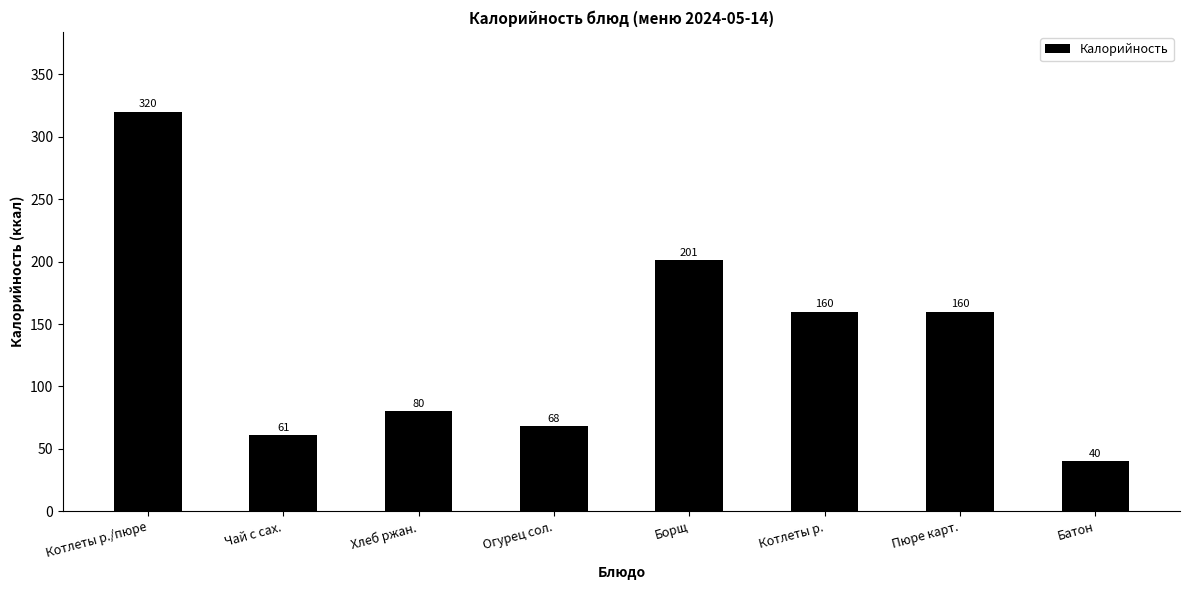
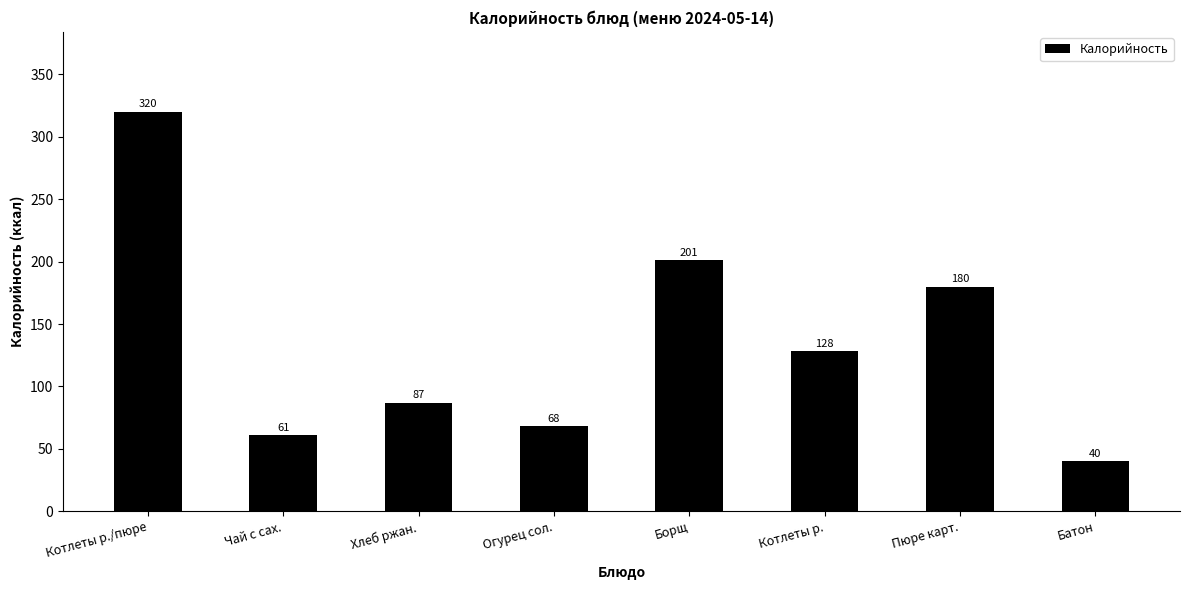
  {
    "Котлеты р./пюре": 320,
    "Чай с сах.": 61,
-   "Хлеб ржан.": 80,
+   "Хлеб ржан.": 87,
    "Огурец сол.": 68,
    "Борщ": 201,
-   "Котлеты р.": 160,
-   "Пюре карт.": 160,
+   "Котлеты р.": 128,
+   "Пюре карт.": 180,
    "Батон": 40
  }
